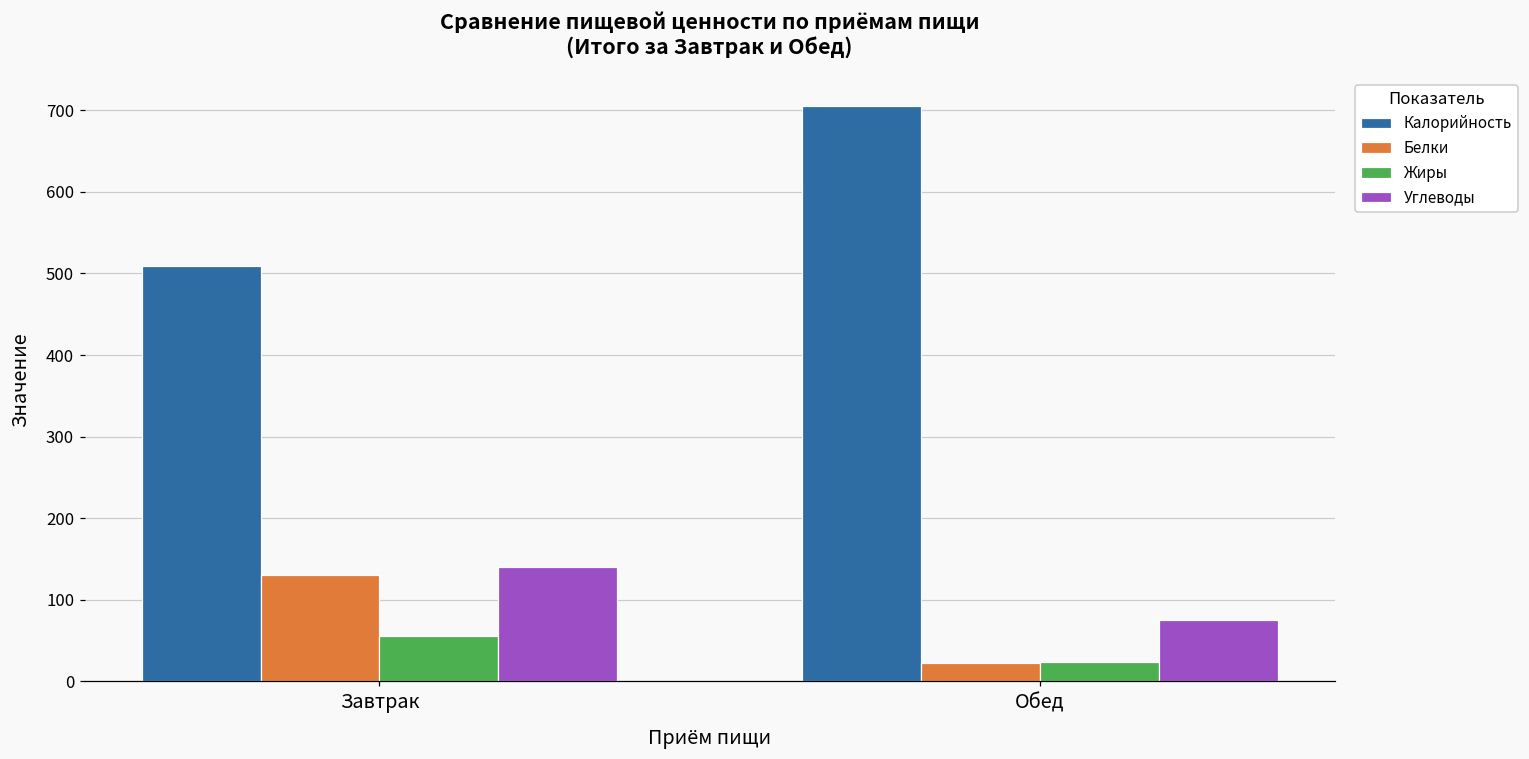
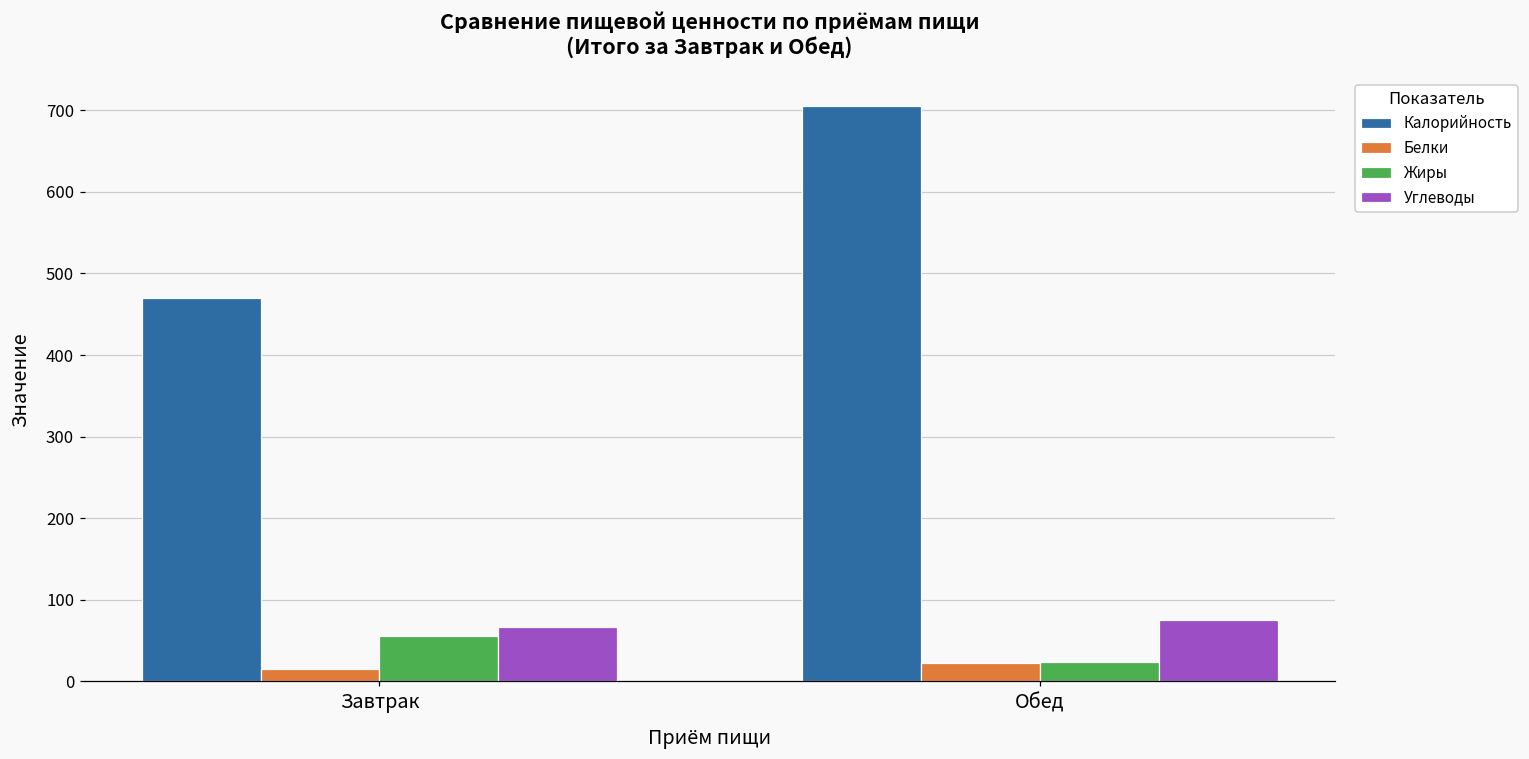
  {
    "Калорийность": {
-     "Завтрак": 510,
+     "Завтрак": 470,
      "Обед": 710
    },
    "Белки": {
-     "Завтрак": 130,
+     "Завтрак": 20,
      "Обед": 20
    },
    "Жиры": {
      "Завтрак": 60,
      "Обед": 20
    },
    "Углеводы": {
-     "Завтрак": 140,
+     "Завтрак": 70,
      "Обед": 70
    }
  }
